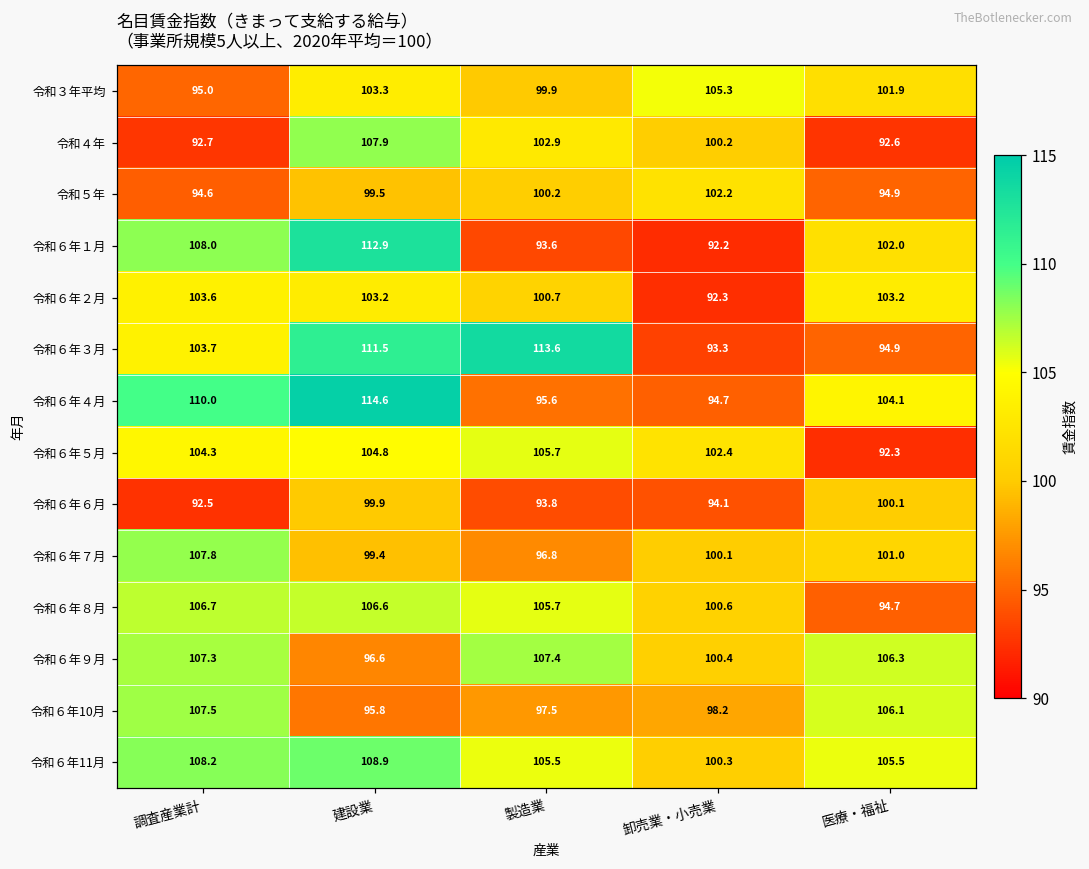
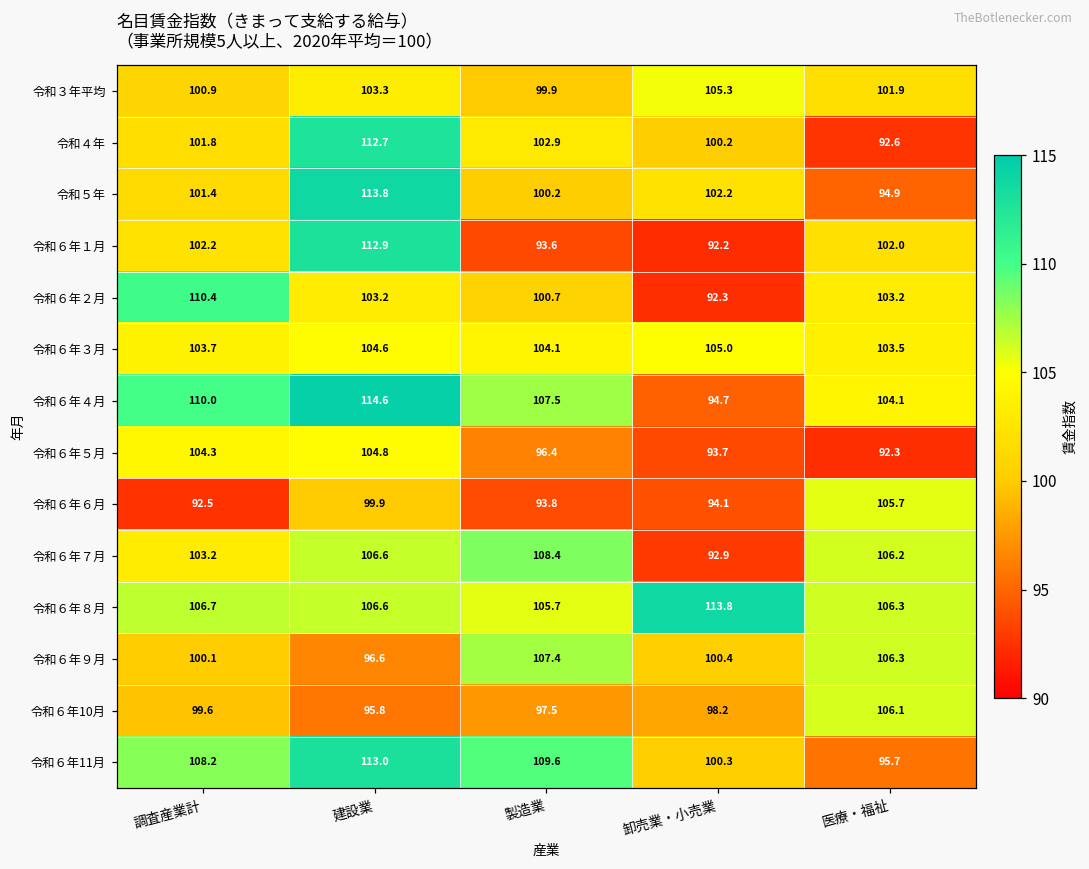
  {
    "令和３年平均": {
-     "調査産業計": 95.0,
+     "調査産業計": 100.9,
      "建設業": 103.3,
      "製造業": 99.9,
      "卸売業・小売業": 105.3,
      "医療・福祉": 101.9
    },
    "令和４年": {
-     "調査産業計": 92.7,
-     "建設業": 107.9,
+     "調査産業計": 101.8,
+     "建設業": 112.7,
      "製造業": 102.9,
      "卸売業・小売業": 100.2,
      "医療・福祉": 92.6
    },
    "令和５年": {
-     "調査産業計": 94.6,
-     "建設業": 99.5,
+     "調査産業計": 101.4,
+     "建設業": 113.8,
      "製造業": 100.2,
      "卸売業・小売業": 102.2,
      "医療・福祉": 94.9
    },
    "令和６年１月": {
-     "調査産業計": 108.0,
+     "調査産業計": 102.2,
      "建設業": 112.9,
      "製造業": 93.6,
      "卸売業・小売業": 92.2,
      "医療・福祉": 102.0
    },
    "令和６年２月": {
-     "調査産業計": 103.6,
+     "調査産業計": 110.4,
      "建設業": 103.2,
      "製造業": 100.7,
      "卸売業・小売業": 92.3,
      "医療・福祉": 103.2
    },
    "令和６年３月": {
      "調査産業計": 103.7,
-     "建設業": 111.5,
-     "製造業": 113.6,
-     "卸売業・小売業": 93.3,
-     "医療・福祉": 94.9
+     "建設業": 104.6,
+     "製造業": 104.1,
+     "卸売業・小売業": 105.0,
+     "医療・福祉": 103.5
    },
    "令和６年４月": {
      "調査産業計": 110.0,
      "建設業": 114.6,
-     "製造業": 95.6,
+     "製造業": 107.5,
      "卸売業・小売業": 94.7,
      "医療・福祉": 104.1
    },
    "令和６年５月": {
      "調査産業計": 104.3,
      "建設業": 104.8,
-     "製造業": 105.7,
-     "卸売業・小売業": 102.4,
+     "製造業": 96.4,
+     "卸売業・小売業": 93.7,
      "医療・福祉": 92.3
    },
    "令和６年６月": {
      "調査産業計": 92.5,
      "建設業": 99.9,
      "製造業": 93.8,
      "卸売業・小売業": 94.1,
-     "医療・福祉": 100.1
+     "医療・福祉": 105.7
    },
    "令和６年７月": {
-     "調査産業計": 107.8,
-     "建設業": 99.4,
-     "製造業": 96.8,
-     "卸売業・小売業": 100.1,
-     "医療・福祉": 101.0
+     "調査産業計": 103.2,
+     "建設業": 106.6,
+     "製造業": 108.4,
+     "卸売業・小売業": 92.9,
+     "医療・福祉": 106.2
    },
    "令和６年８月": {
      "調査産業計": 106.7,
      "建設業": 106.6,
      "製造業": 105.7,
-     "卸売業・小売業": 100.6,
-     "医療・福祉": 94.7
+     "卸売業・小売業": 113.8,
+     "医療・福祉": 106.3
    },
    "令和６年９月": {
-     "調査産業計": 107.3,
+     "調査産業計": 100.1,
      "建設業": 96.6,
      "製造業": 107.4,
      "卸売業・小売業": 100.4,
      "医療・福祉": 106.3
    },
    "令和６年10月": {
-     "調査産業計": 107.5,
+     "調査産業計": 99.6,
      "建設業": 95.8,
      "製造業": 97.5,
      "卸売業・小売業": 98.2,
      "医療・福祉": 106.1
    },
    "令和６年11月": {
      "調査産業計": 108.2,
-     "建設業": 108.9,
-     "製造業": 105.5,
+     "建設業": 113.0,
+     "製造業": 109.6,
      "卸売業・小売業": 100.3,
-     "医療・福祉": 105.5
+     "医療・福祉": 95.7
    }
  }
